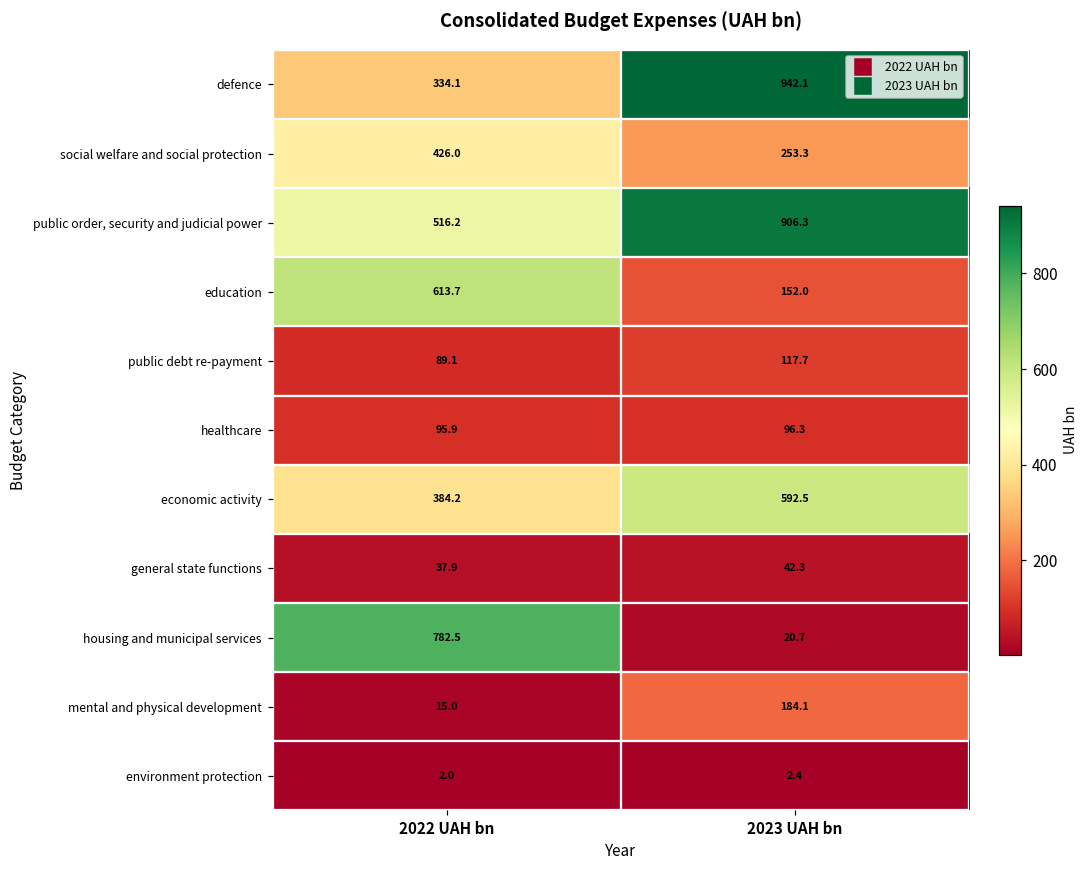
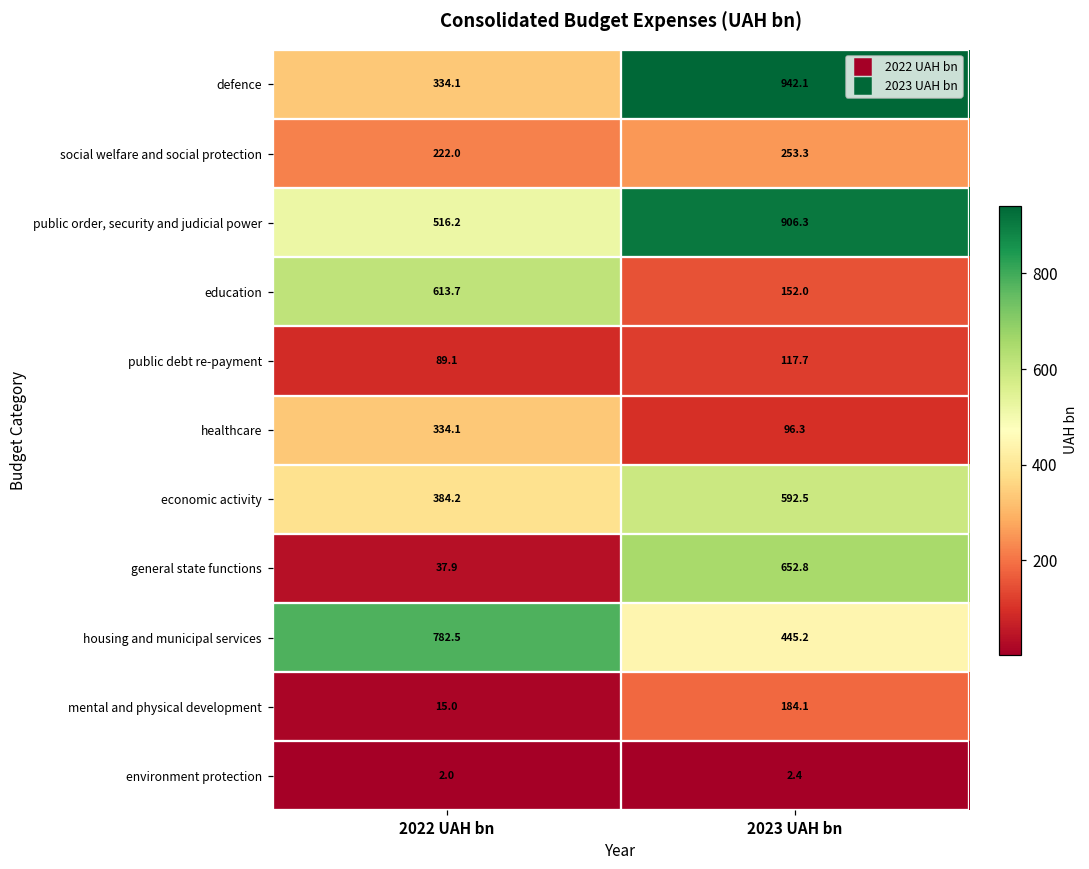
  {
    "defence": {
      "2022 UAH bn": 334.1,
      "2023 UAH bn": 942.1
    },
    "social welfare and social protection": {
-     "2022 UAH bn": 426.0,
+     "2022 UAH bn": 222.0,
      "2023 UAH bn": 253.3
    },
    "public order, security and judicial power": {
      "2022 UAH bn": 516.2,
      "2023 UAH bn": 906.3
    },
    "education": {
      "2022 UAH bn": 613.7,
      "2023 UAH bn": 152.0
    },
    "public debt re-payment": {
      "2022 UAH bn": 89.1,
      "2023 UAH bn": 117.7
    },
    "healthcare": {
-     "2022 UAH bn": 95.9,
+     "2022 UAH bn": 334.1,
      "2023 UAH bn": 96.3
    },
    "economic activity": {
      "2022 UAH bn": 384.2,
      "2023 UAH bn": 592.5
    },
    "general state functions": {
      "2022 UAH bn": 37.9,
-     "2023 UAH bn": 42.3
+     "2023 UAH bn": 652.8
    },
    "housing and municipal services": {
      "2022 UAH bn": 782.5,
-     "2023 UAH bn": 20.7
+     "2023 UAH bn": 445.2
    },
    "mental and physical development": {
      "2022 UAH bn": 15.0,
      "2023 UAH bn": 184.1
    },
    "environment protection": {
      "2022 UAH bn": 2.0,
      "2023 UAH bn": 2.4
    }
  }
